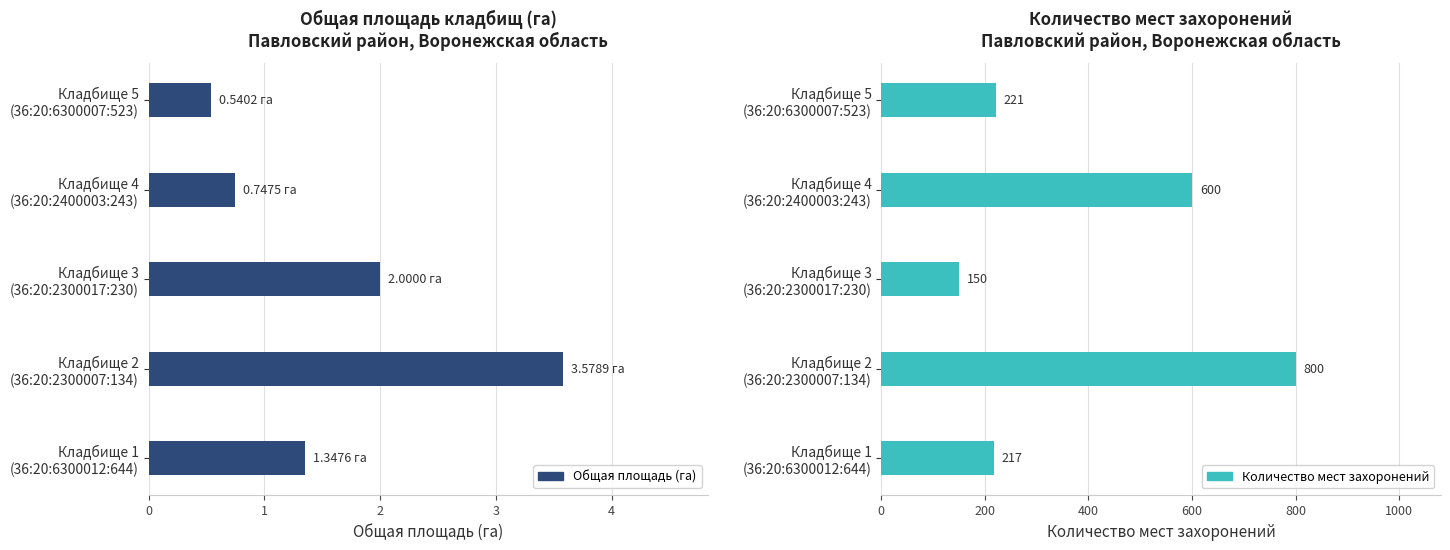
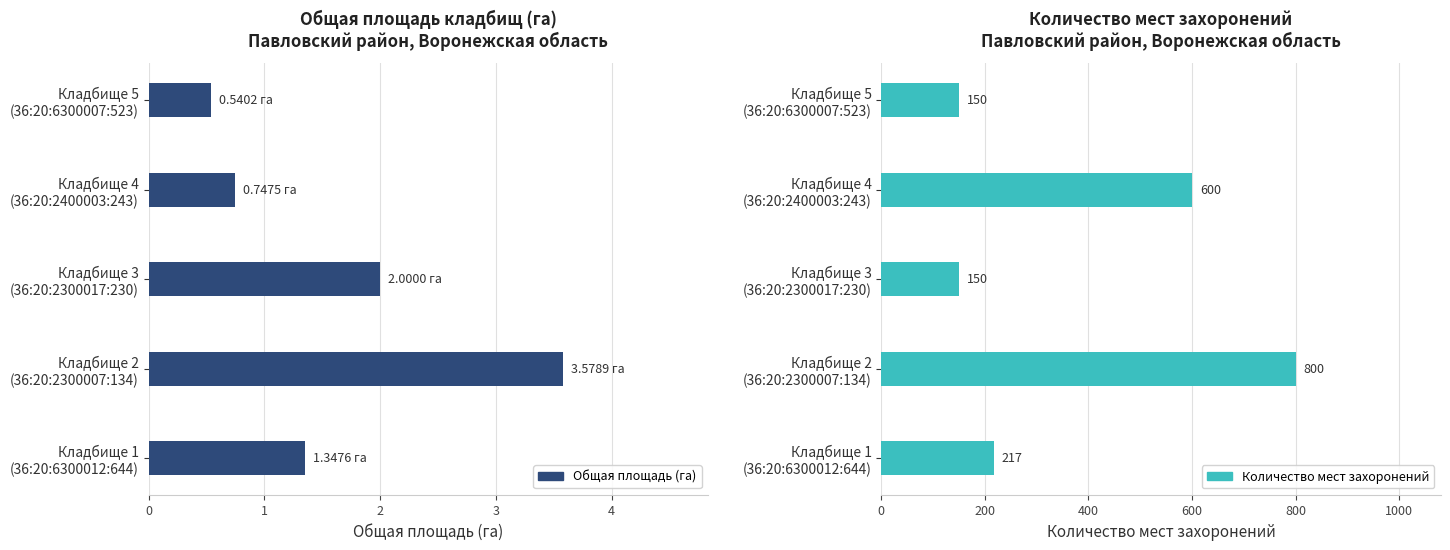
  {
    "Общая площадь кладбищ (га) Павловский район, Воронежская область": {
      "Кладбище 5 (36:20:6300007:523)": 0.5402,
      "Кладбище 4 (36:20:2400003:243)": 0.7475,
      "Кладбище 3 (36:20:2300017:230)": 2.0000,
      "Кладбище 2 (36:20:2300007:134)": 3.5789,
      "Кладбище 1 (36:20:6300012:644)": 1.3476
    },
    "Количество мест захоронений Павловский район, Воронежская область": {
-     "Кладбище 5 (36:20:6300007:523)": 221,
+     "Кладбище 5 (36:20:6300007:523)": 150,
      "Кладбище 4 (36:20:2400003:243)": 600,
      "Кладбище 3 (36:20:2300017:230)": 150,
      "Кладбище 2 (36:20:2300007:134)": 800,
      "Кладбище 1 (36:20:6300012:644)": 217
    }
  }
